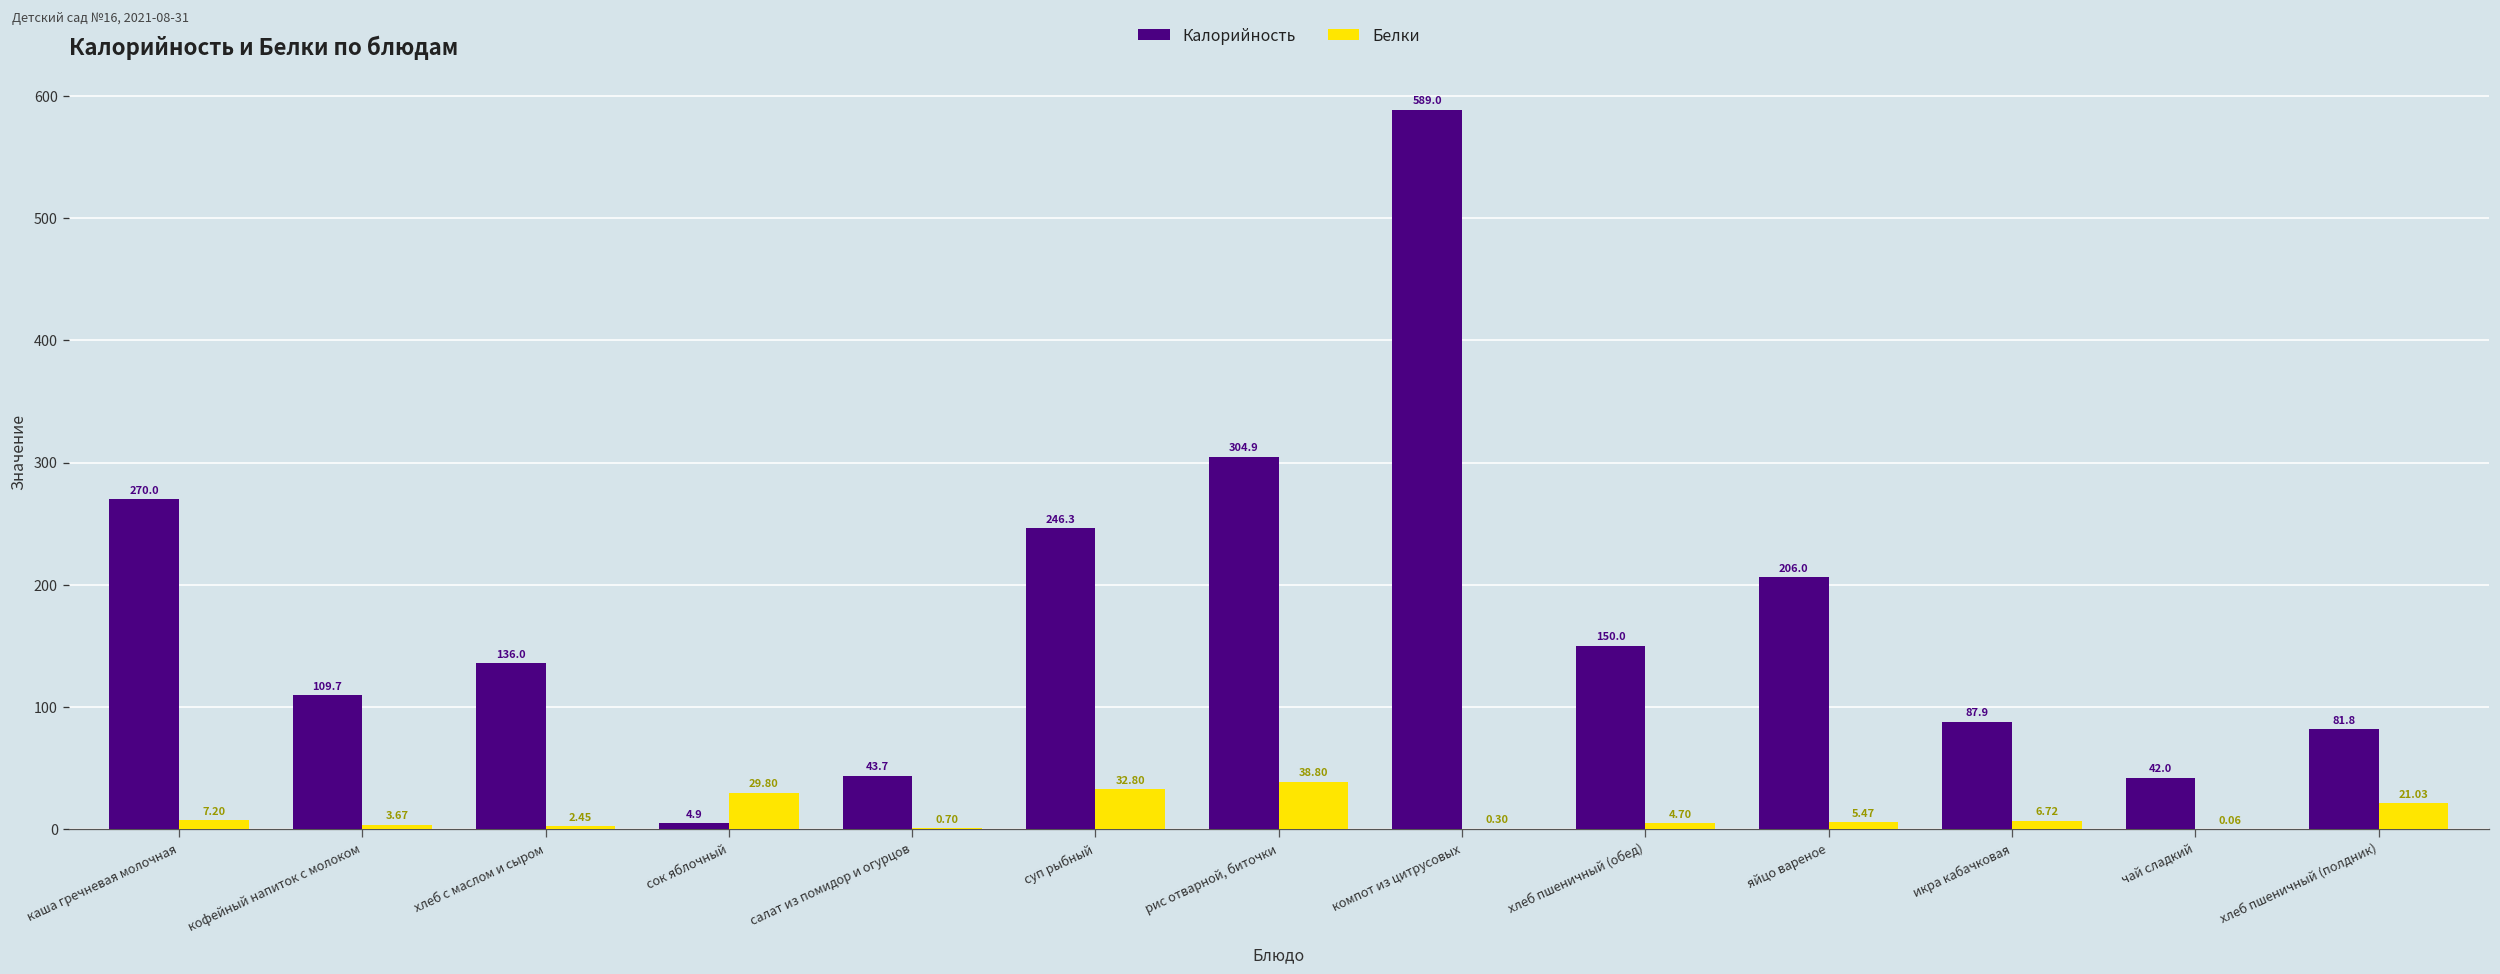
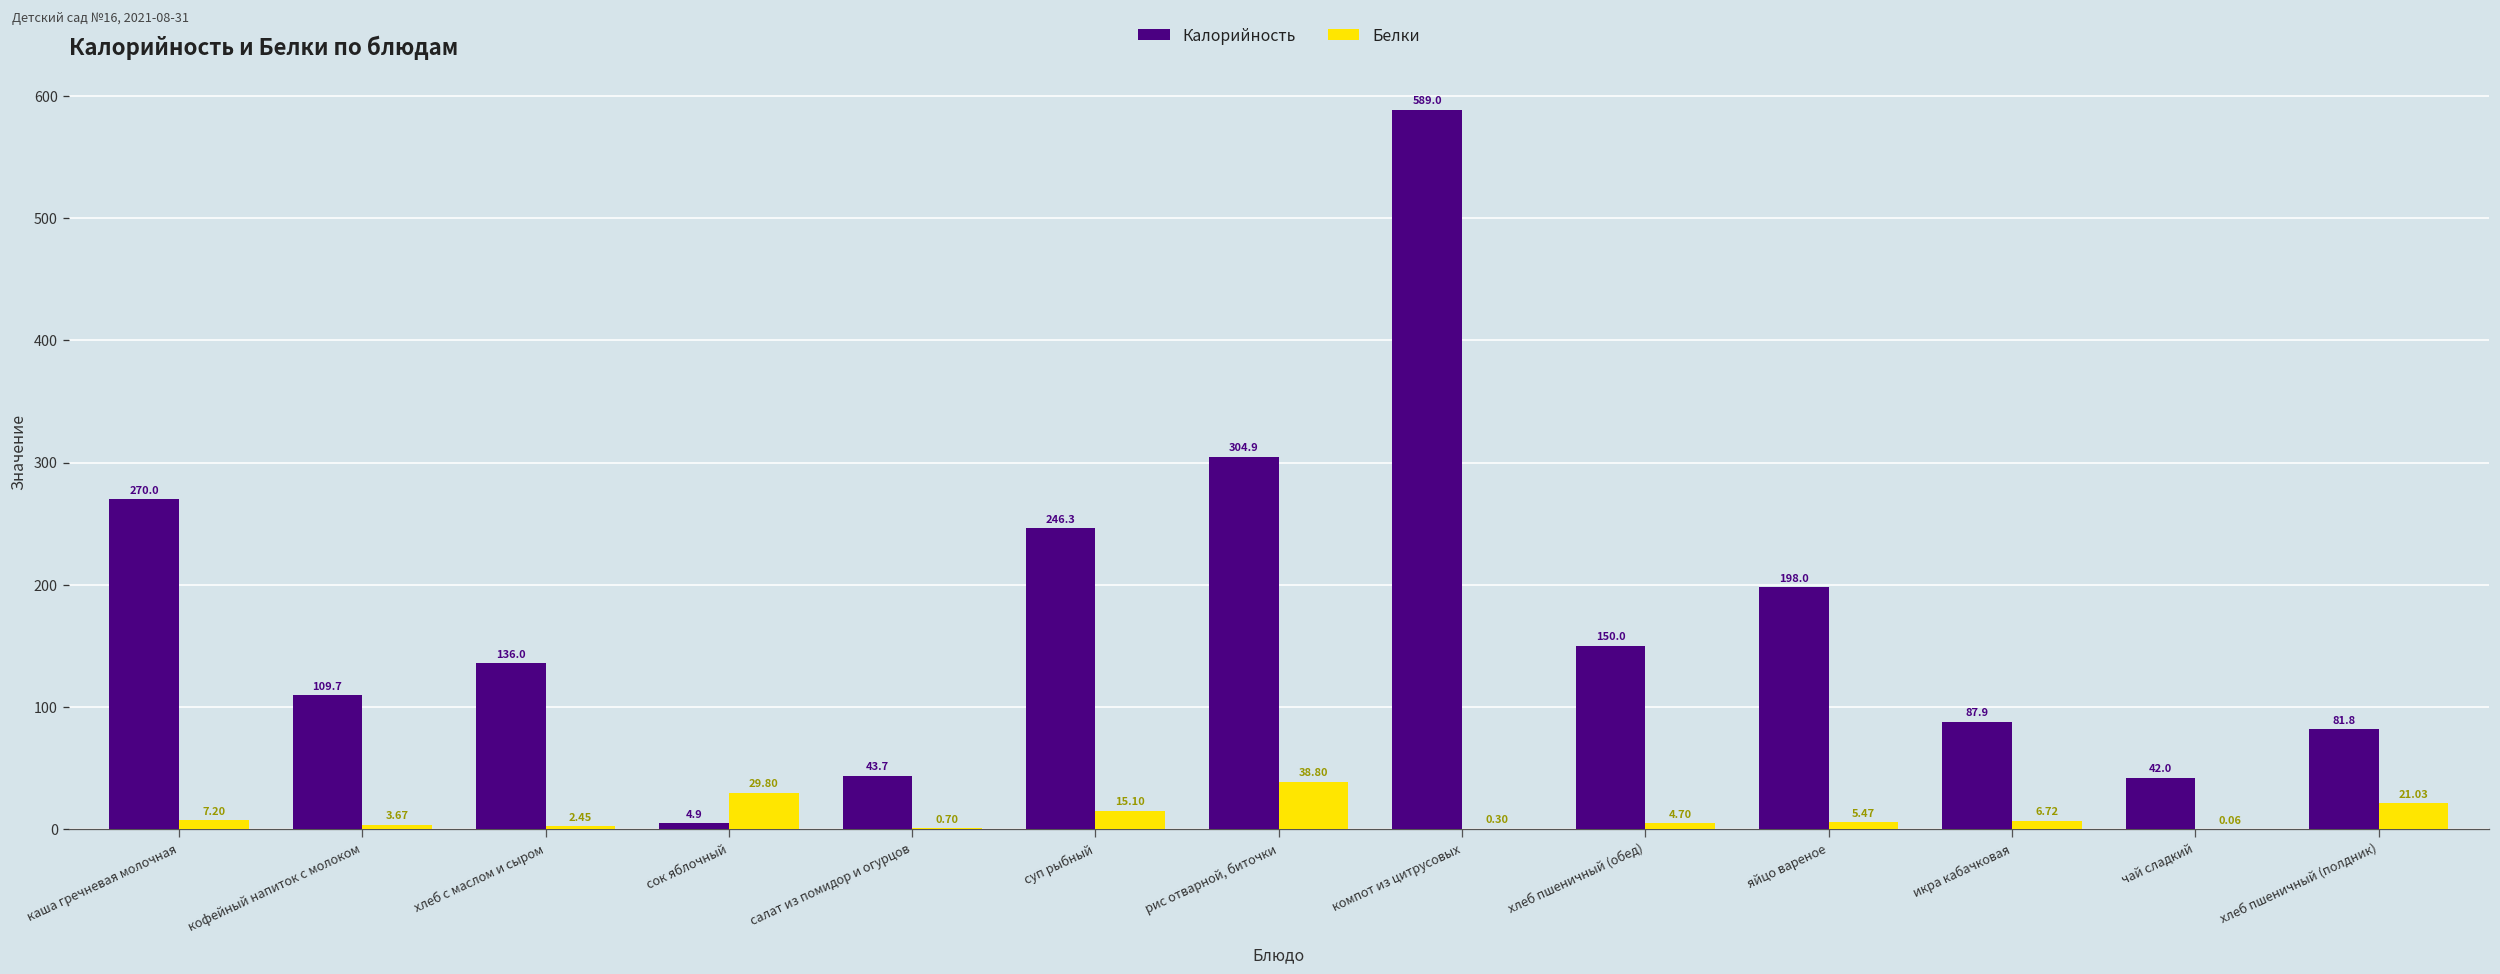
  {
    "Калорийность": {
      "каша гречневая молочная": 270.0,
      "кофейный напиток с молоком": 109.7,
      "хлеб с маслом и сыром": 136.0,
      "сок яблочный": 4.9,
      "салат из помидор и огурцов": 43.7,
      "суп рыбный": 246.3,
      "рис отварной, биточки": 304.9,
      "компот из цитрусовых": 589.0,
      "хлеб пшеничный (обед)": 150.0,
-     "яйцо вареное": 206.0,
+     "яйцо вареное": 198.0,
      "икра кабачковая": 87.9,
      "чай сладкий": 42.0,
      "хлеб пшеничный (полдник)": 81.8
    },
    "Белки": {
      "каша гречневая молочная": 7.20,
      "кофейный напиток с молоком": 3.67,
      "хлеб с маслом и сыром": 2.45,
      "сок яблочный": 29.80,
      "салат из помидор и огурцов": 0.70,
-     "суп рыбный": 32.80,
+     "суп рыбный": 15.10,
      "рис отварной, биточки": 38.80,
      "компот из цитрусовых": 0.30,
      "хлеб пшеничный (обед)": 4.70,
      "яйцо вареное": 5.47,
      "икра кабачковая": 6.72,
      "чай сладкий": 0.06,
      "хлеб пшеничный (полдник)": 21.03
    }
  }
